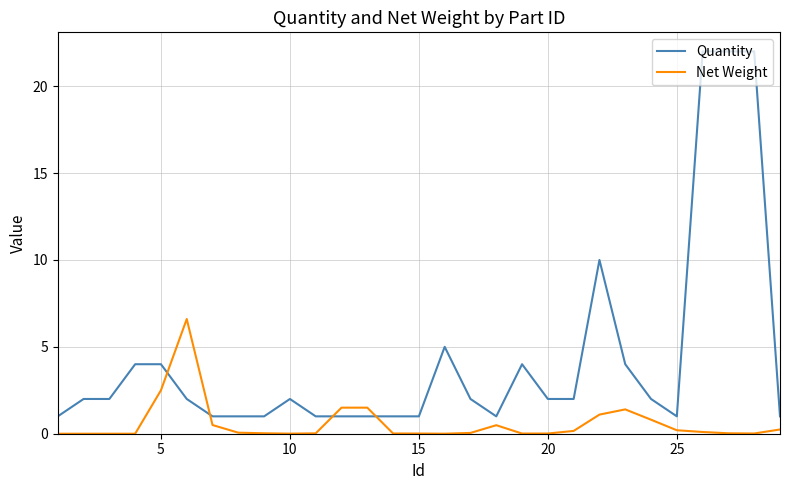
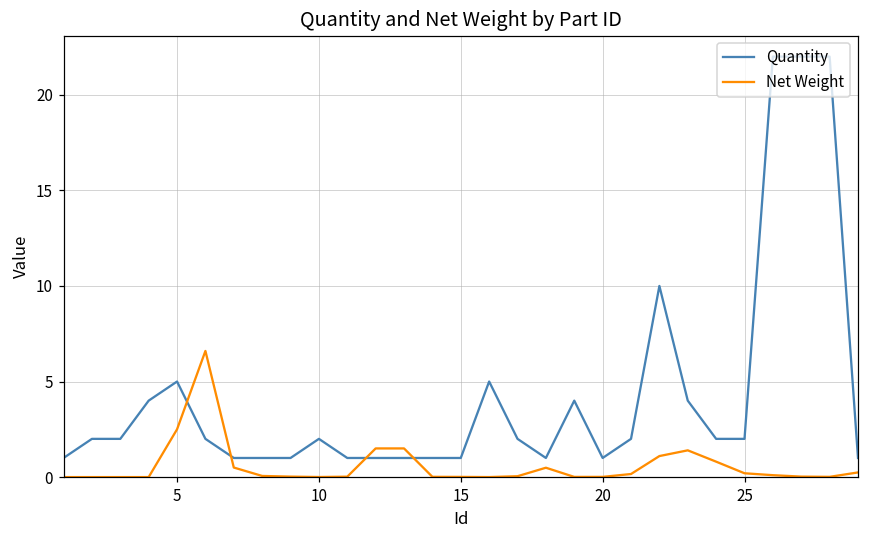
  {
    "Quantity": {
-     "5": 4,
+     "5": 5,
      "10": 2,
      "15": 1,
-     "20": 2,
-     "25": 1
+     "20": 1,
+     "25": 2
    },
    "Net Weight": {
      "5": 2.5,
      "10": 0,
      "15": 0,
      "20": 0,
      "25": 0.2
    }
  }
